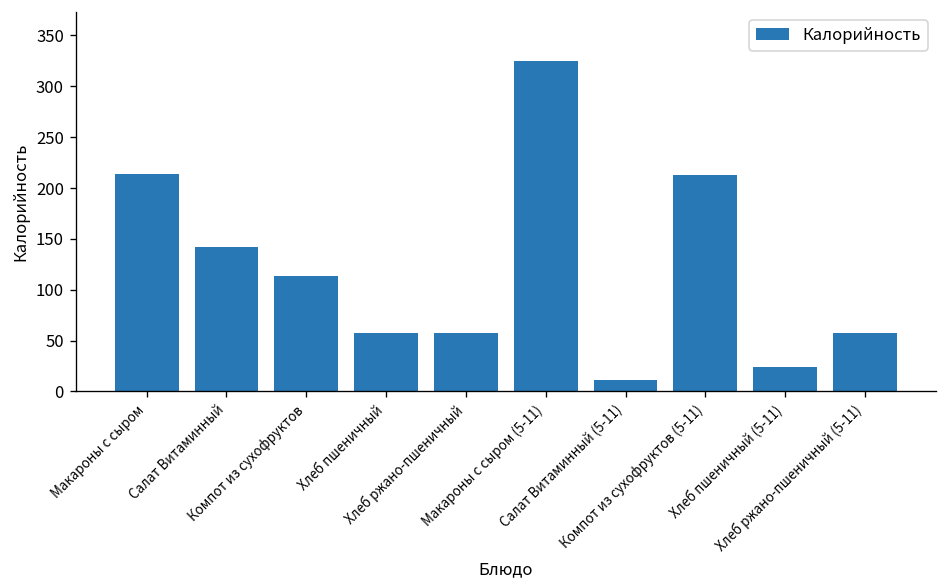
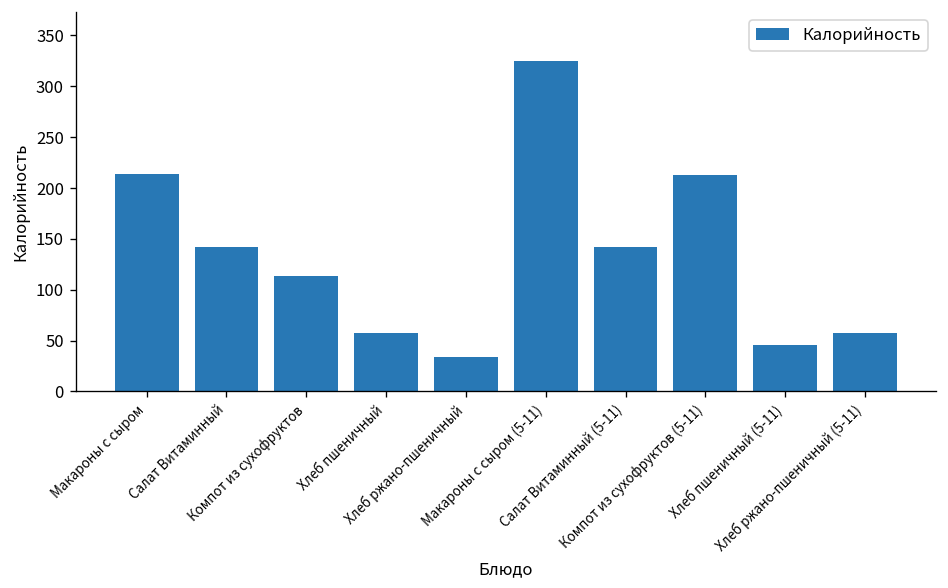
  {
    "Макароны с сыром": 210,
    "Салат Витаминный": 140,
    "Компот из сухофруктов": 110,
    "Хлеб пшеничный": 60,
-   "Хлеб ржано-пшеничный": 60,
+   "Хлеб ржано-пшеничный": 30,
    "Макароны с сыром (5-11)": 320,
-   "Салат Витаминный (5-11)": 10,
+   "Салат Витаминный (5-11)": 140,
    "Компот из сухофруктов (5-11)": 210,
-   "Хлеб пшеничный (5-11)": 20,
+   "Хлеб пшеничный (5-11)": 50,
    "Хлеб ржано-пшеничный (5-11)": 60
  }
